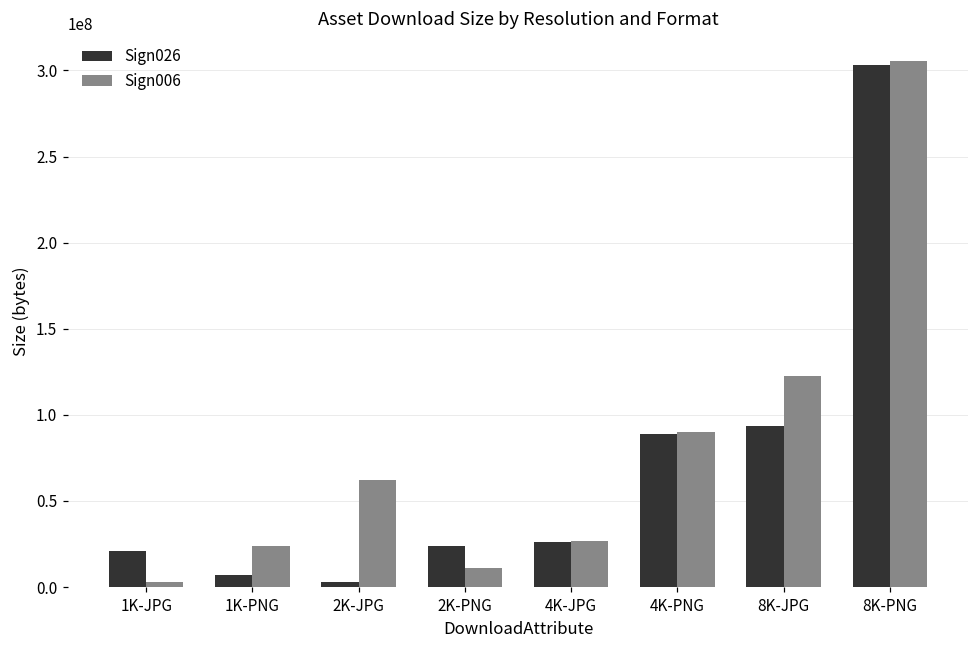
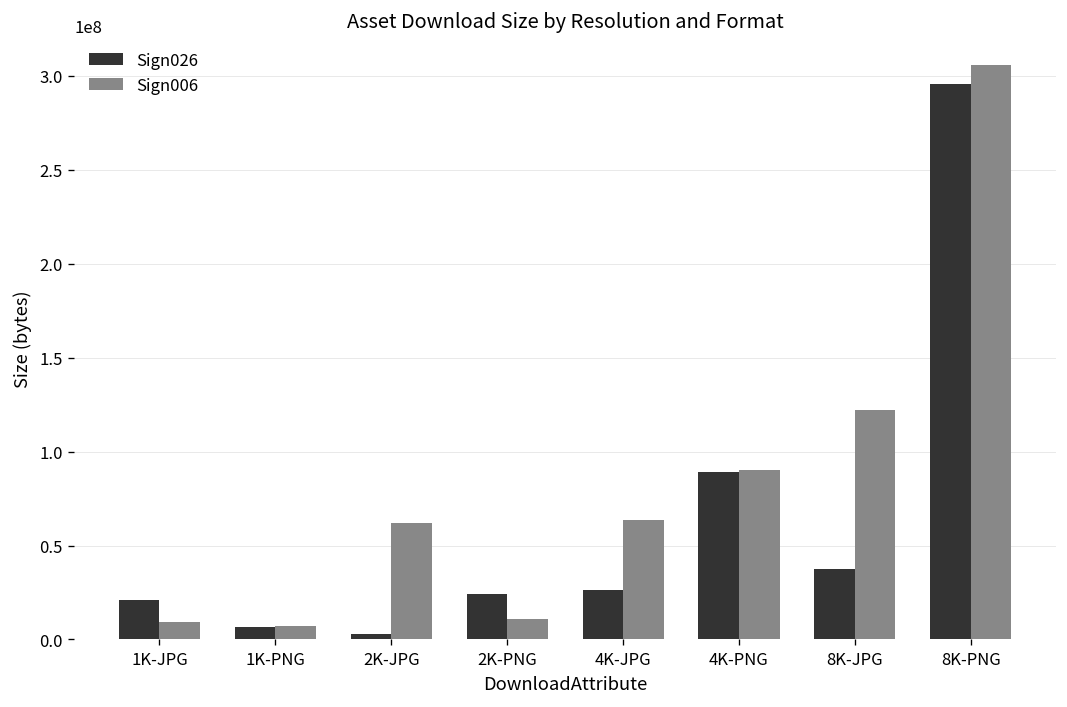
  {
    "Sign026": {
      "1K-JPG": 21000000,
      "1K-PNG": 7000000,
      "2K-JPG": 3000000,
      "2K-PNG": 24000000,
      "4K-JPG": 26000000,
      "4K-PNG": 89000000,
-     "8K-JPG": 93000000,
-     "8K-PNG": 303000000
+     "8K-JPG": 37000000,
+     "8K-PNG": 295000000
    },
    "Sign006": {
-     "1K-JPG": 3000000,
-     "1K-PNG": 24000000,
+     "1K-JPG": 9000000,
+     "1K-PNG": 7000000,
      "2K-JPG": 62000000,
      "2K-PNG": 11000000,
-     "4K-JPG": 27000000,
+     "4K-JPG": 64000000,
      "4K-PNG": 90000000,
      "8K-JPG": 122000000,
      "8K-PNG": 306000000
    }
  }
